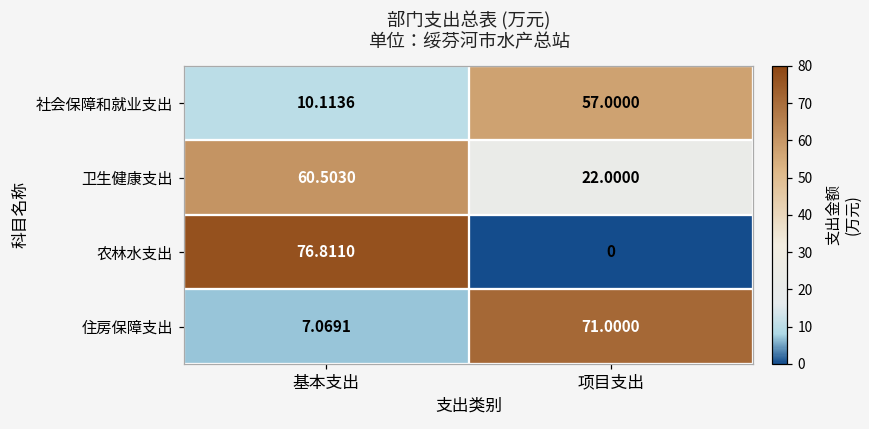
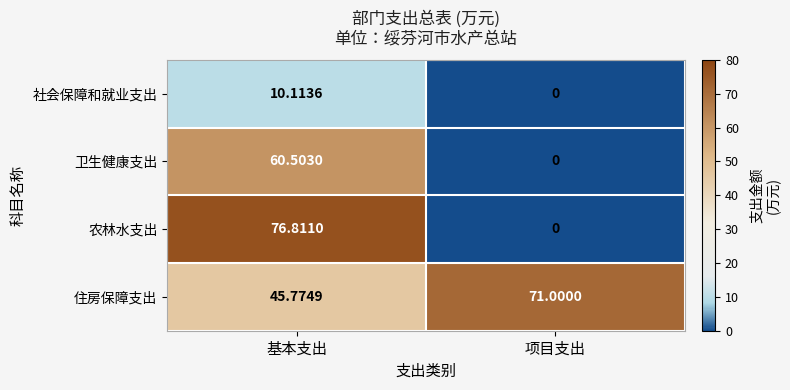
  {
    "社会保障和就业支出": {
      "基本支出": 10.1136,
-     "项目支出": 57.0000
+     "项目支出": 0
    },
    "卫生健康支出": {
      "基本支出": 60.5030,
-     "项目支出": 22.0000
+     "项目支出": 0
    },
    "农林水支出": {
      "基本支出": 76.8110,
      "项目支出": 0
    },
    "住房保障支出": {
-     "基本支出": 7.0691,
+     "基本支出": 45.7749,
      "项目支出": 71.0000
    }
  }
